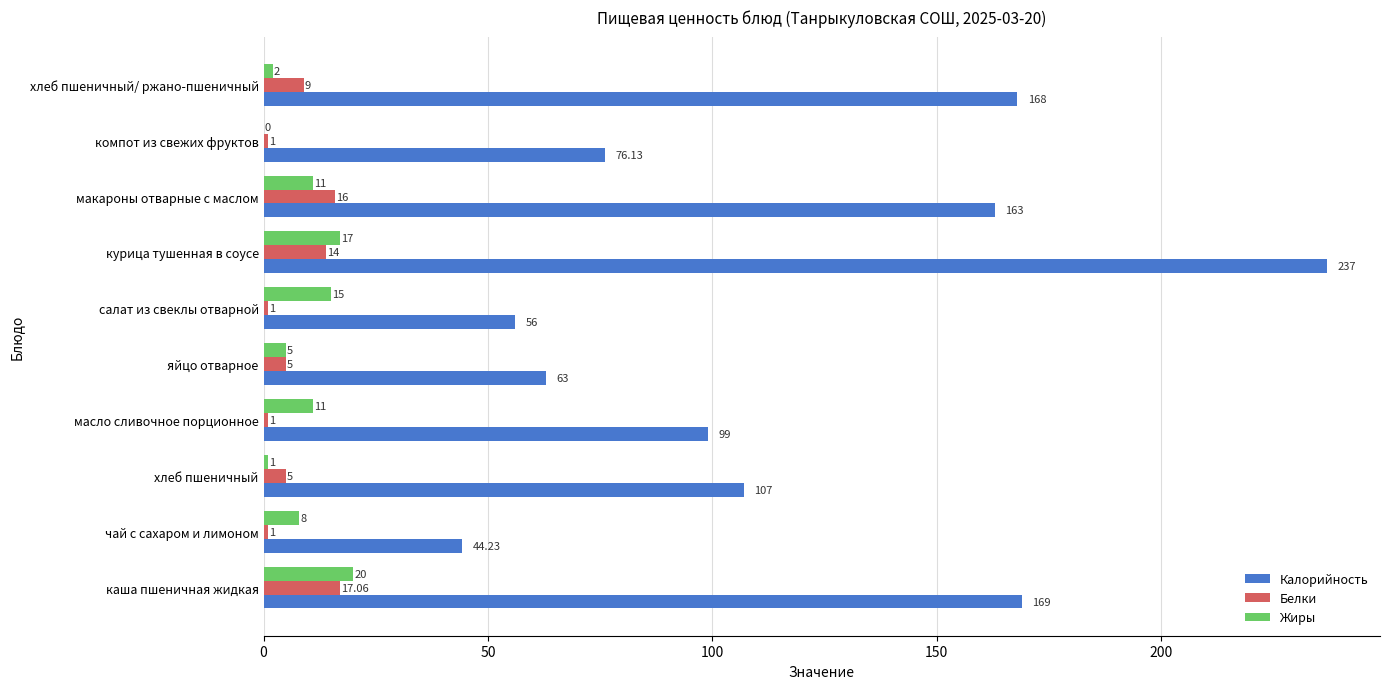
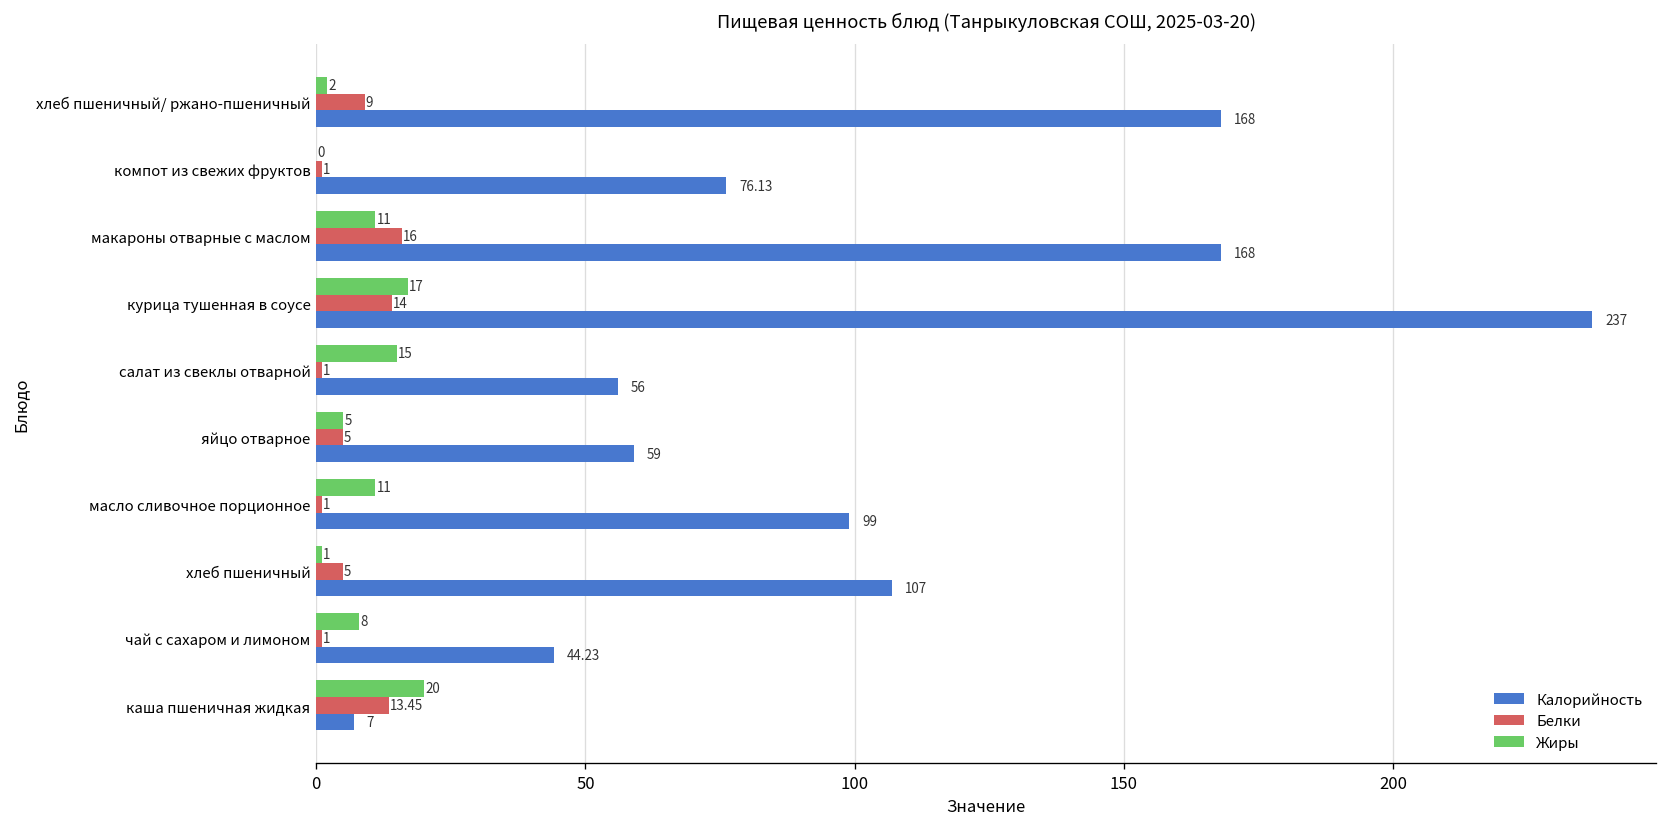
  {
    "Калорийность": {
      "хлеб пшеничный/ ржано-пшеничный": 168,
      "компот из свежих фруктов": 76.13,
-     "макароны отварные с маслом": 163,
+     "макароны отварные с маслом": 168,
      "курица тушенная в соусе": 237,
      "салат из свеклы отварной": 56,
-     "яйцо отварное": 63,
+     "яйцо отварное": 59,
      "масло сливочное порционное": 99,
      "хлеб пшеничный": 107,
      "чай с сахаром и лимоном": 44.23,
-     "каша пшеничная жидкая": 169
+     "каша пшеничная жидкая": 7
    },
    "Белки": {
      "хлеб пшеничный/ ржано-пшеничный": 9,
      "компот из свежих фруктов": 1,
      "макароны отварные с маслом": 16,
      "курица тушенная в соусе": 14,
      "салат из свеклы отварной": 1,
      "яйцо отварное": 5,
      "масло сливочное порционное": 1,
      "хлеб пшеничный": 5,
      "чай с сахаром и лимоном": 1,
-     "каша пшеничная жидкая": 17.06
+     "каша пшеничная жидкая": 13.45
    },
    "Жиры": {
      "хлеб пшеничный/ ржано-пшеничный": 2,
      "компот из свежих фруктов": 0,
      "макароны отварные с маслом": 11,
      "курица тушенная в соусе": 17,
      "салат из свеклы отварной": 15,
      "яйцо отварное": 5,
      "масло сливочное порционное": 11,
      "хлеб пшеничный": 1,
      "чай с сахаром и лимоном": 8,
      "каша пшеничная жидкая": 20
    }
  }
